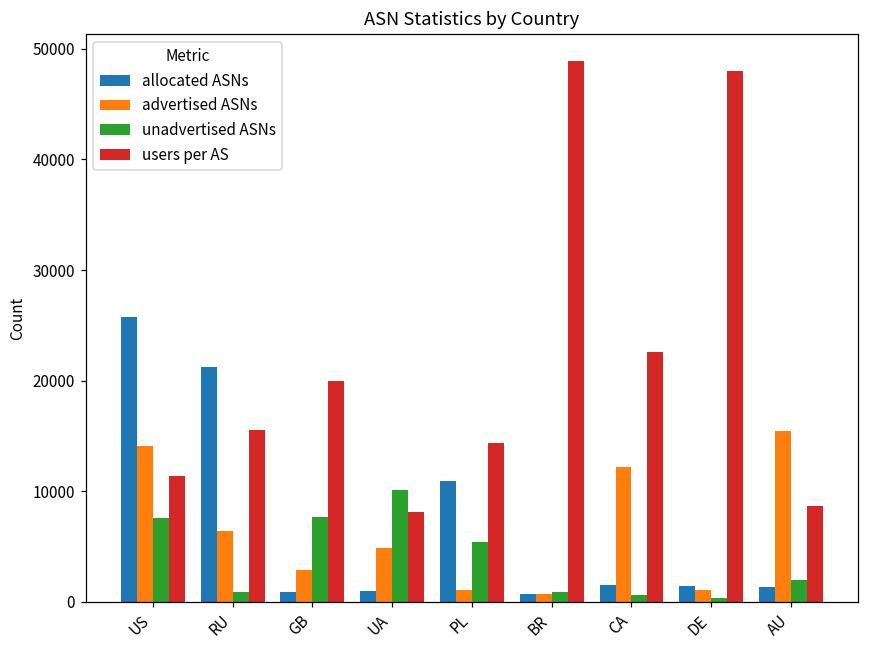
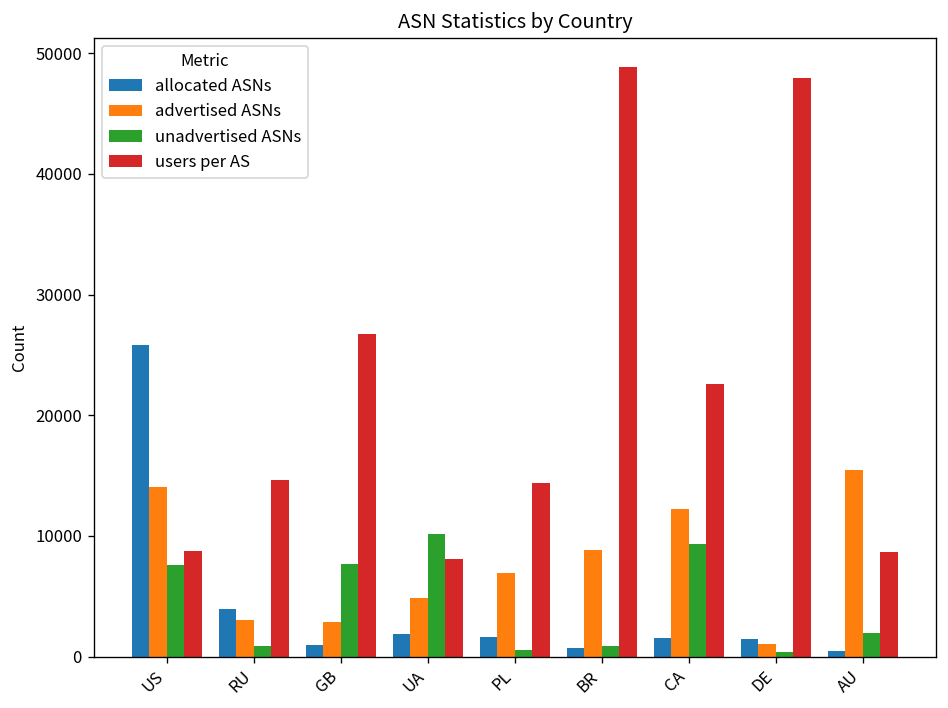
  {
    "allocated ASNs": {
      "US": 25800,
-     "RU": 21200,
+     "RU": 3900,
      "GB": 900,
-     "UA": 1000,
-     "PL": 11000,
+     "UA": 1900,
+     "PL": 1700,
      "BR": 700,
      "CA": 1500,
      "DE": 1400,
-     "AU": 1300
+     "AU": 500
    },
    "advertised ASNs": {
      "US": 14100,
-     "RU": 6400,
+     "RU": 3100,
      "GB": 2900,
      "UA": 4900,
-     "PL": 1100,
-     "BR": 700,
+     "PL": 6900,
+     "BR": 8800,
      "CA": 12200,
      "DE": 1100,
      "AU": 15500
    },
    "unadvertised ASNs": {
      "US": 7600,
      "RU": 900,
      "GB": 7700,
      "UA": 10100,
-     "PL": 5400,
+     "PL": 500,
      "BR": 900,
-     "CA": 600,
+     "CA": 9400,
      "DE": 400,
      "AU": 2000
    },
    "users per AS": {
-     "US": 11400,
-     "RU": 15600,
-     "GB": 20000,
+     "US": 8800,
+     "RU": 14600,
+     "GB": 26800,
      "UA": 8100,
      "PL": 14400,
      "BR": 48900,
      "CA": 22600,
      "DE": 48000,
      "AU": 8600
    }
  }
